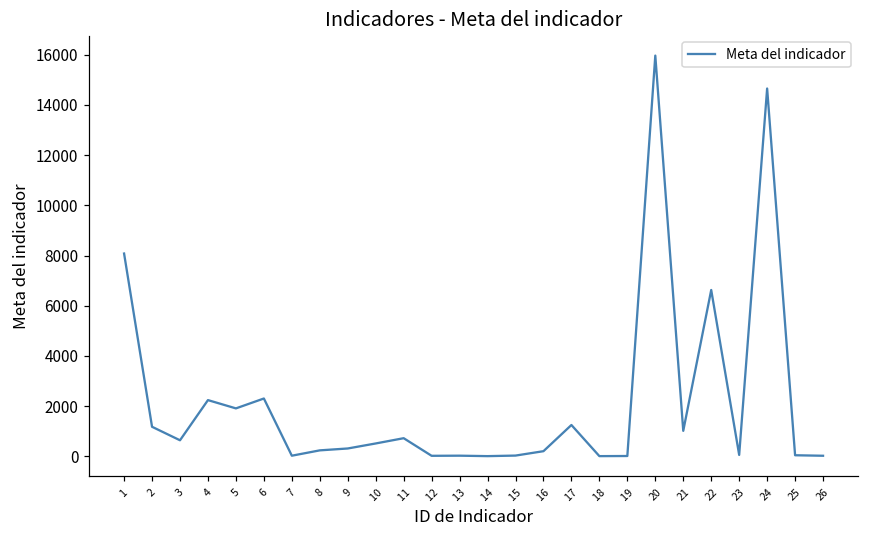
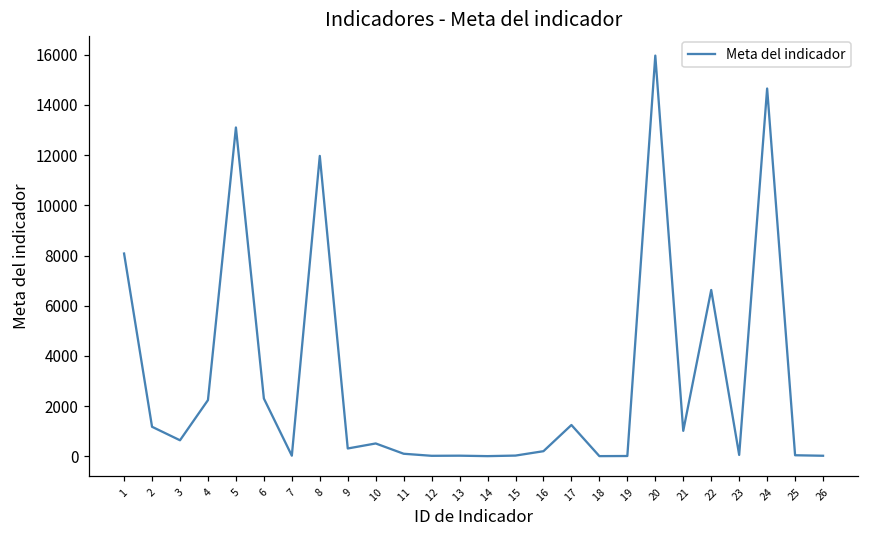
  {
    "1": 8100,
    "2": 1200,
    "3": 600,
    "4": 2200,
-   "5": 1900,
+   "5": 13100,
    "6": 2300,
    "7": 0,
-   "8": 200,
+   "8": 12000,
    "9": 300,
    "10": 500,
-   "11": 700,
+   "11": 100,
    "12": 0,
    "13": 0,
    "14": 0,
    "15": 0,
    "16": 200,
    "17": 1200,
    "18": 0,
    "19": 0,
    "20": 16000,
    "21": 1000,
    "22": 6600,
    "23": 100,
    "24": 14700,
    "25": 0,
    "26": 0
  }
